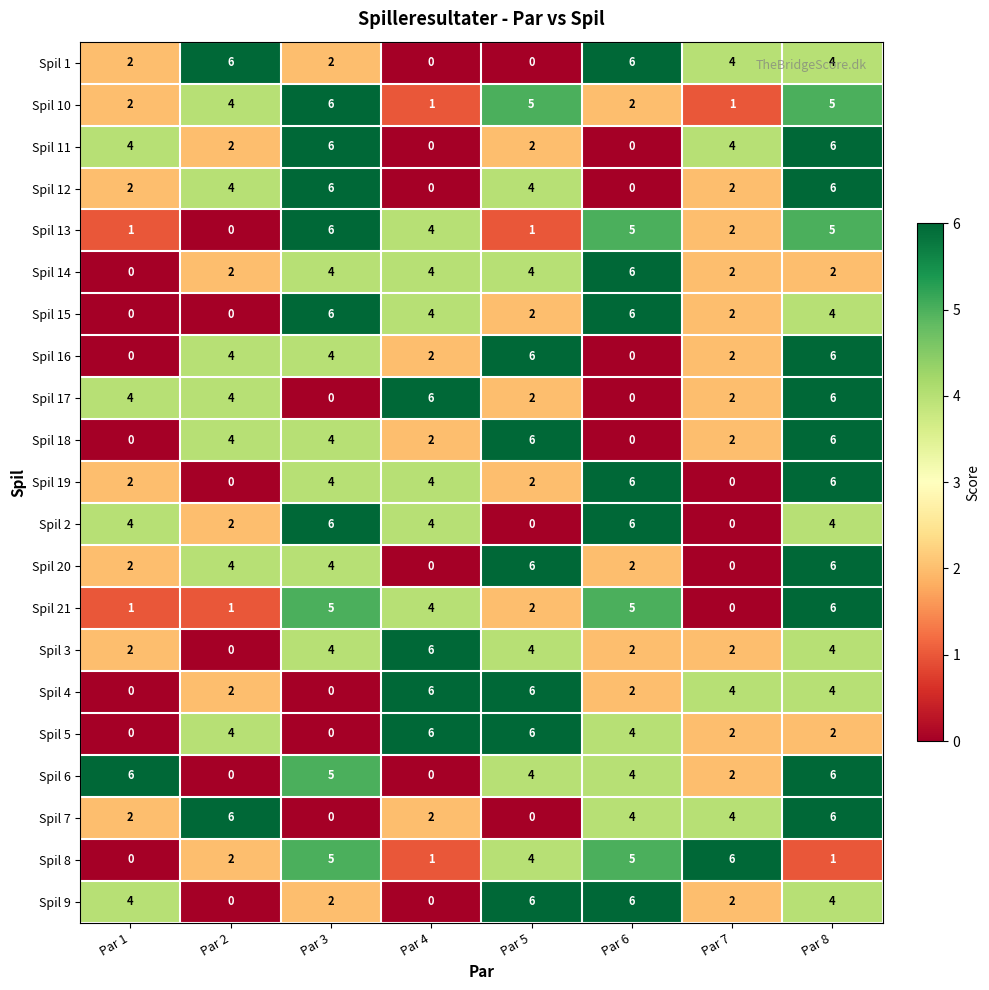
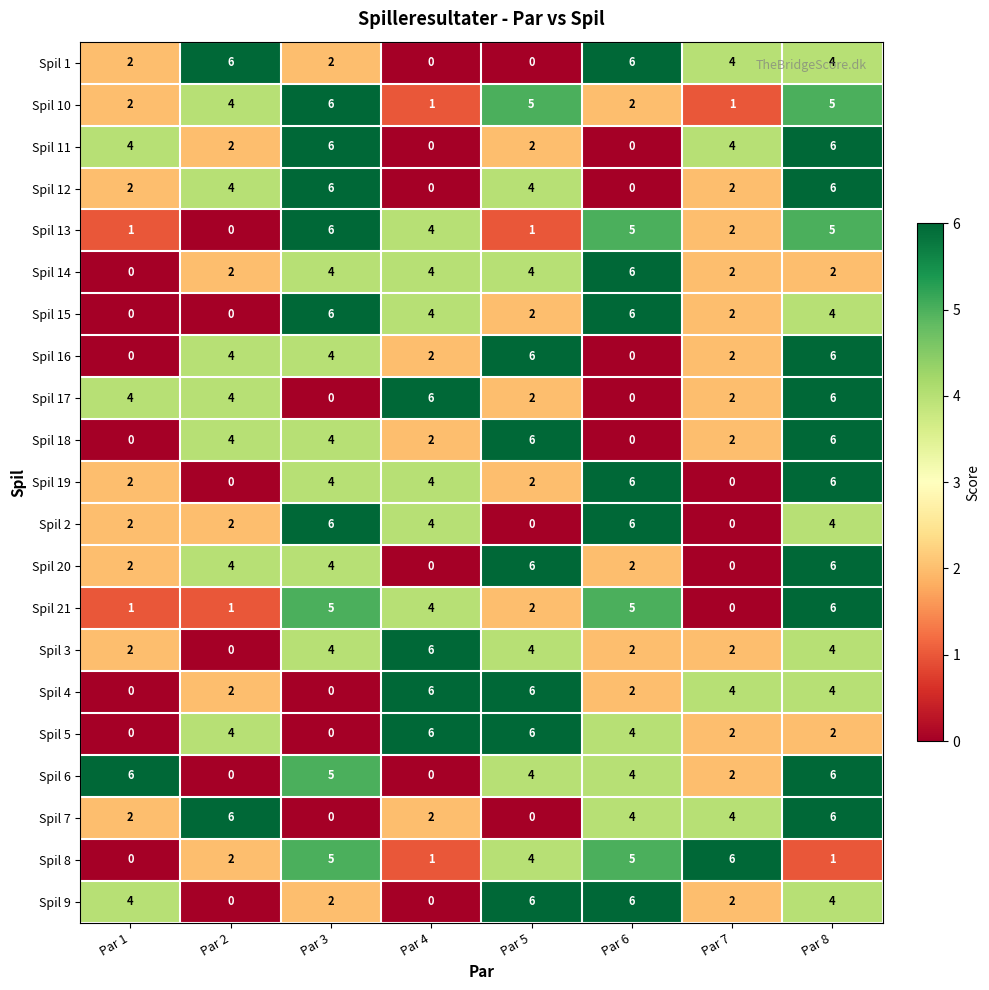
  {
    "Spil 1": {
      "Par 1": 2,
      "Par 2": 6,
      "Par 3": 2,
      "Par 4": 0,
      "Par 5": 0,
      "Par 6": 6,
      "Par 7": 4
    },
    "Spil 10": {
      "Par 1": 2,
      "Par 2": 4,
      "Par 3": 6,
      "Par 4": 1,
      "Par 5": 5,
      "Par 6": 2,
      "Par 7": 1,
      "Par 8": 5
    },
    "Spil 11": {
      "Par 1": 4,
      "Par 2": 2,
      "Par 3": 6,
      "Par 4": 0,
      "Par 5": 2,
      "Par 6": 0,
      "Par 7": 4,
      "Par 8": 6
    },
    "Spil 12": {
      "Par 1": 2,
      "Par 2": 4,
      "Par 3": 6,
      "Par 4": 0,
      "Par 5": 4,
      "Par 6": 0,
      "Par 7": 2,
      "Par 8": 6
    },
    "Spil 13": {
      "Par 1": 1,
      "Par 2": 0,
      "Par 3": 6,
      "Par 4": 4,
      "Par 5": 1,
      "Par 6": 5,
      "Par 7": 2,
      "Par 8": 5
    },
    "Spil 14": {
      "Par 1": 0,
      "Par 2": 2,
      "Par 3": 4,
      "Par 4": 4,
      "Par 5": 4,
      "Par 6": 6,
      "Par 7": 2,
      "Par 8": 2
    },
    "Spil 15": {
      "Par 1": 0,
      "Par 2": 0,
      "Par 3": 6,
      "Par 4": 4,
      "Par 5": 2,
      "Par 6": 6,
      "Par 7": 2,
      "Par 8": 4
    },
    "Spil 16": {
      "Par 1": 0,
      "Par 2": 4,
      "Par 3": 4,
      "Par 4": 2,
      "Par 5": 6,
      "Par 6": 0,
      "Par 7": 2,
      "Par 8": 6
    },
    "Spil 17": {
      "Par 1": 4,
      "Par 2": 4,
      "Par 3": 0,
      "Par 4": 6,
      "Par 5": 2,
      "Par 6": 0,
      "Par 7": 2,
      "Par 8": 6
    },
    "Spil 18": {
      "Par 1": 0,
      "Par 2": 4,
      "Par 3": 4,
      "Par 4": 2,
      "Par 5": 6,
      "Par 6": 0,
      "Par 7": 2,
      "Par 8": 6
    },
    "Spil 19": {
      "Par 1": 2,
      "Par 2": 0,
      "Par 3": 4,
      "Par 4": 4,
      "Par 5": 2,
      "Par 6": 6,
      "Par 7": 0,
      "Par 8": 6
    },
    "Spil 2": {
-     "Par 1": 4,
+     "Par 1": 2,
      "Par 2": 2,
      "Par 3": 6,
      "Par 4": 4,
      "Par 5": 0,
      "Par 6": 6,
      "Par 7": 0,
      "Par 8": 4
    },
    "Spil 20": {
      "Par 1": 2,
      "Par 2": 4,
      "Par 3": 4,
      "Par 4": 0,
      "Par 5": 6,
      "Par 6": 2,
      "Par 7": 0,
      "Par 8": 6
    },
    "Spil 21": {
      "Par 1": 1,
      "Par 2": 1,
      "Par 3": 5,
      "Par 4": 4,
      "Par 5": 2,
      "Par 6": 5,
      "Par 7": 0,
      "Par 8": 6
    },
    "Spil 3": {
      "Par 1": 2,
      "Par 2": 0,
      "Par 3": 4,
      "Par 4": 6,
      "Par 5": 4,
      "Par 6": 2,
      "Par 7": 2,
      "Par 8": 4
    },
    "Spil 4": {
      "Par 1": 0,
      "Par 2": 2,
      "Par 3": 0,
      "Par 4": 6,
      "Par 5": 6,
      "Par 6": 2,
      "Par 7": 4,
      "Par 8": 4
    },
    "Spil 5": {
      "Par 1": 0,
      "Par 2": 4,
      "Par 3": 0,
      "Par 4": 6,
      "Par 5": 6,
      "Par 6": 4,
      "Par 7": 2,
      "Par 8": 2
    },
    "Spil 6": {
      "Par 1": 6,
      "Par 2": 0,
      "Par 3": 5,
      "Par 4": 0,
      "Par 5": 4,
      "Par 6": 4,
      "Par 7": 2,
      "Par 8": 6
    },
    "Spil 7": {
      "Par 1": 2,
      "Par 2": 6,
      "Par 3": 0,
      "Par 4": 2,
      "Par 5": 0,
      "Par 6": 4,
      "Par 7": 4,
      "Par 8": 6
    },
    "Spil 8": {
      "Par 1": 0,
      "Par 2": 2,
      "Par 3": 5,
      "Par 4": 1,
      "Par 5": 4,
      "Par 6": 5,
      "Par 7": 6,
      "Par 8": 1
    },
    "Spil 9": {
      "Par 1": 4,
      "Par 2": 0,
      "Par 3": 2,
      "Par 4": 0,
      "Par 5": 6,
      "Par 6": 6,
      "Par 7": 2,
      "Par 8": 4
    }
  }
